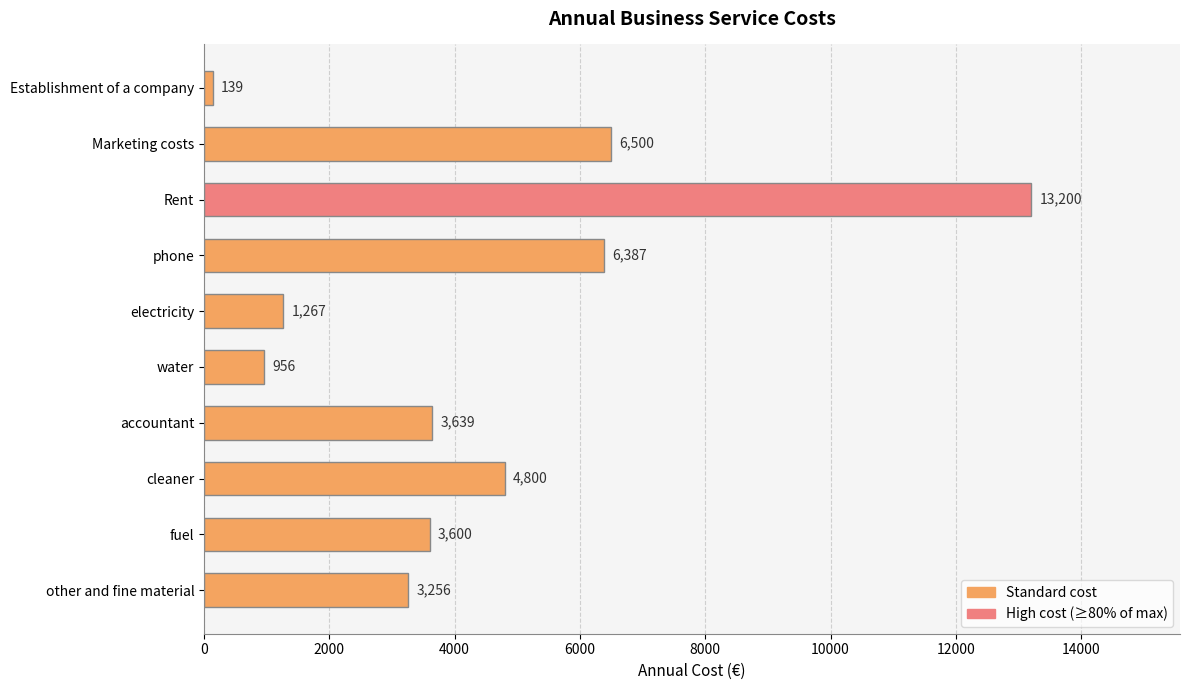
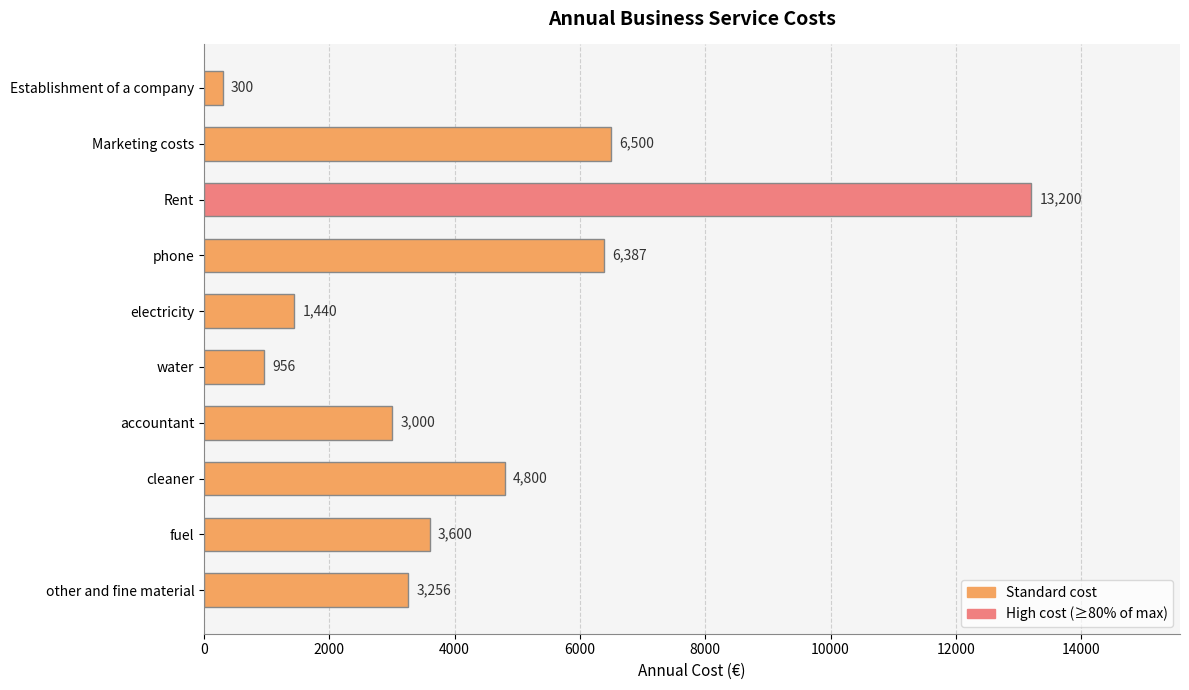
  {
-   "Establishment of a company": "139",
+   "Establishment of a company": "300",
    "Marketing costs": "6,500",
    "Rent": "13,200",
    "phone": "6,387",
-   "electricity": "1,267",
+   "electricity": "1,440",
    "water": "956",
-   "accountant": "3,639",
+   "accountant": "3,000",
    "cleaner": "4,800",
    "fuel": "3,600",
    "other and fine material": "3,256"
  }
